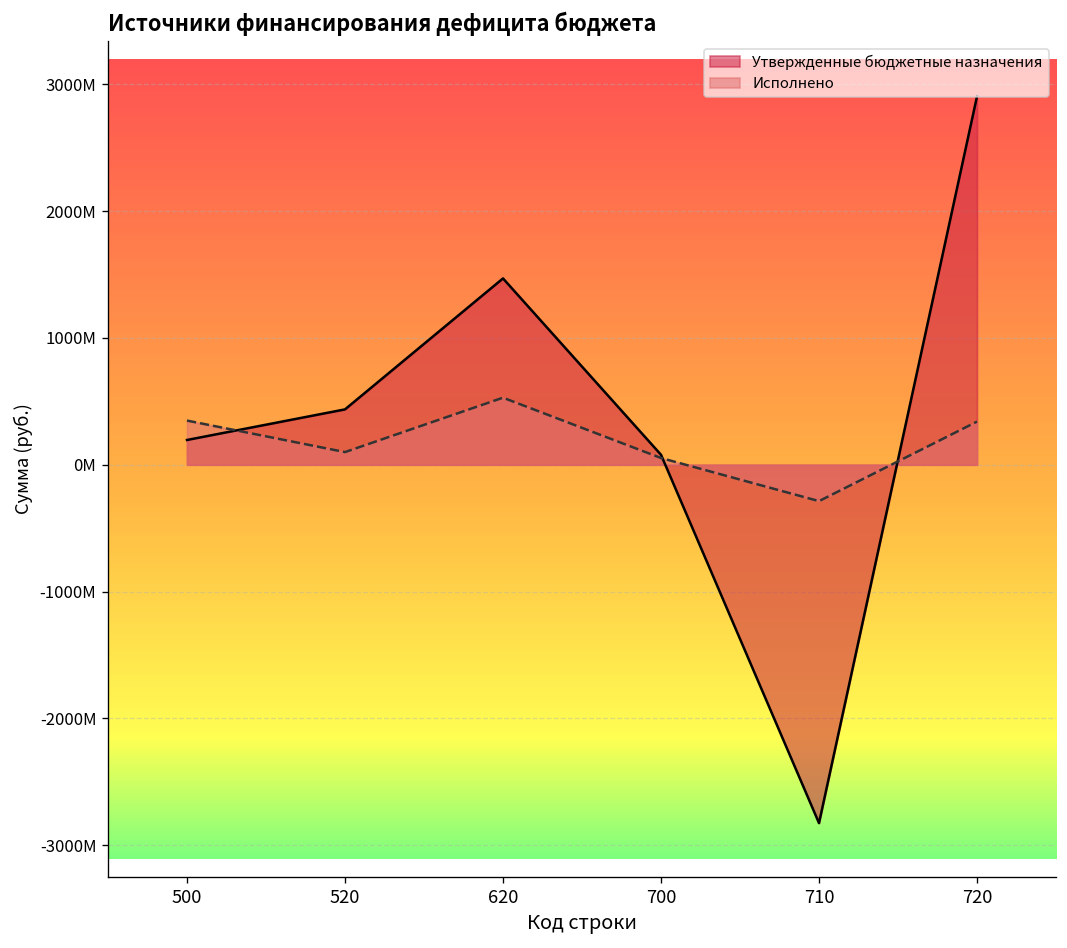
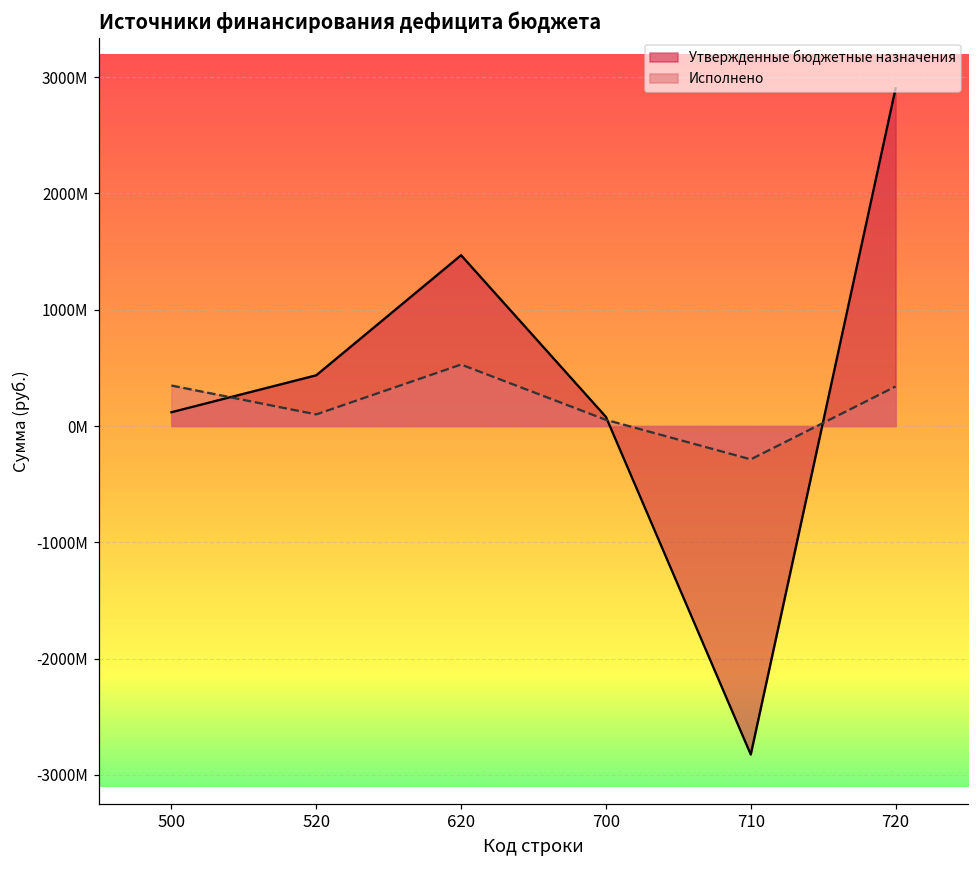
  {
    "Утвержденные бюджетные назначения": {
-     "500": 200000000
+     "500": 120000000
    }
  }
